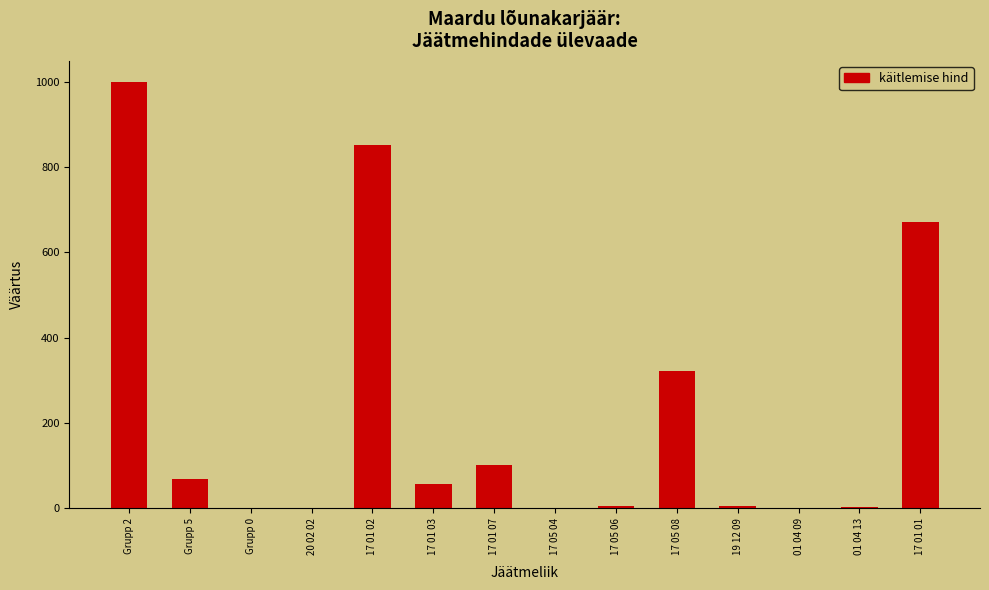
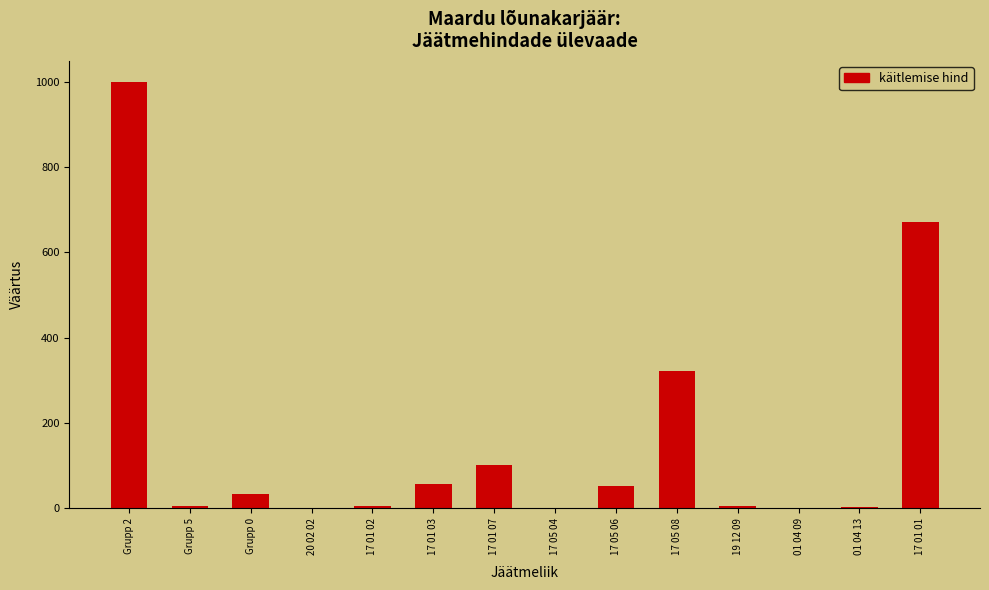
  {
    "Grupp 2": 1000,
-   "Grupp 5": 70,
-   "Grupp 0": 0,
+   "Grupp 5": 10,
+   "Grupp 0": 30,
    "20 02 02": 0,
-   "17 01 02": 850,
+   "17 01 02": 10,
    "17 01 03": 60,
    "17 01 07": 100,
    "17 05 04": 0,
-   "17 05 06": 10,
+   "17 05 06": 50,
    "17 05 08": 320,
    "01 04 09": 0,
    "17 01 01": 670
  }
